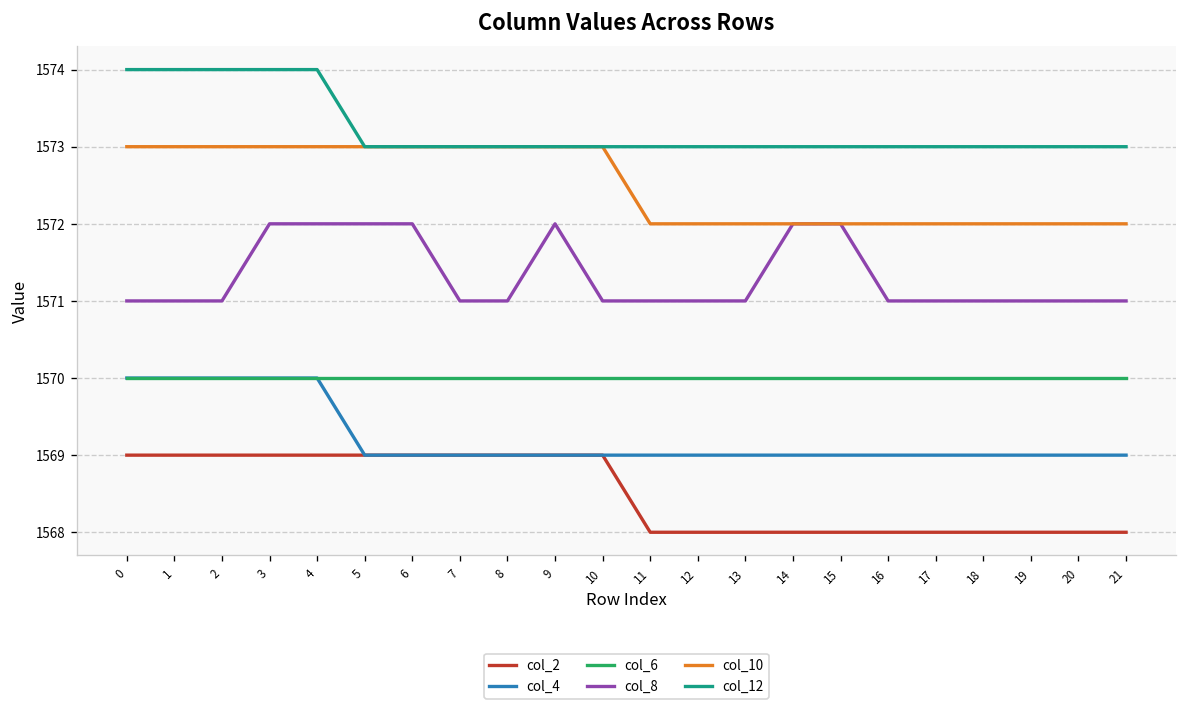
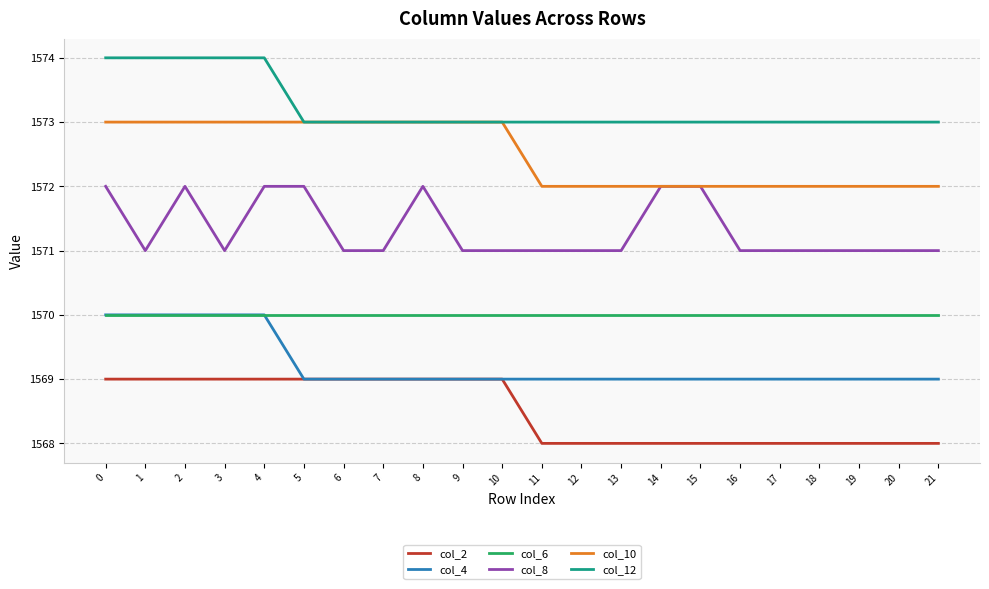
  {
    "col_2": {
      "0": 1569,
      "1": 1569,
      "2": 1569,
      "3": 1569,
      "4": 1569,
      "11": 1568,
      "12": 1568,
      "13": 1568,
      "14": 1568,
      "15": 1568,
      "16": 1568,
      "17": 1568,
      "18": 1568,
      "19": 1568,
      "20": 1568,
      "21": 1568
    },
    "col_4": {
      "11": 1569,
      "12": 1569,
      "13": 1569,
      "14": 1569,
      "15": 1569,
      "16": 1569,
      "17": 1569,
      "18": 1569,
      "19": 1569,
      "20": 1569,
      "21": 1569
    },
    "col_8": {
-     "0": 1571,
+     "0": 1572,
      "1": 1571,
-     "2": 1571,
-     "3": 1572,
+     "2": 1572,
+     "3": 1571,
      "4": 1572,
      "5": 1572,
-     "6": 1572,
+     "6": 1571,
      "7": 1571,
-     "8": 1571,
-     "9": 1572,
+     "8": 1572,
+     "9": 1571,
      "10": 1571,
      "11": 1571,
      "12": 1571,
      "13": 1571,
      "16": 1571,
      "17": 1571,
      "18": 1571,
      "19": 1571,
      "20": 1571,
      "21": 1571
    },
    "col_10": {
      "0": 1573,
      "1": 1573,
      "2": 1573,
      "3": 1573,
      "4": 1573,
      "11": 1572,
      "12": 1572,
      "13": 1572,
      "16": 1572,
      "17": 1572,
      "18": 1572,
      "19": 1572,
      "20": 1572,
      "21": 1572
    }
  }
